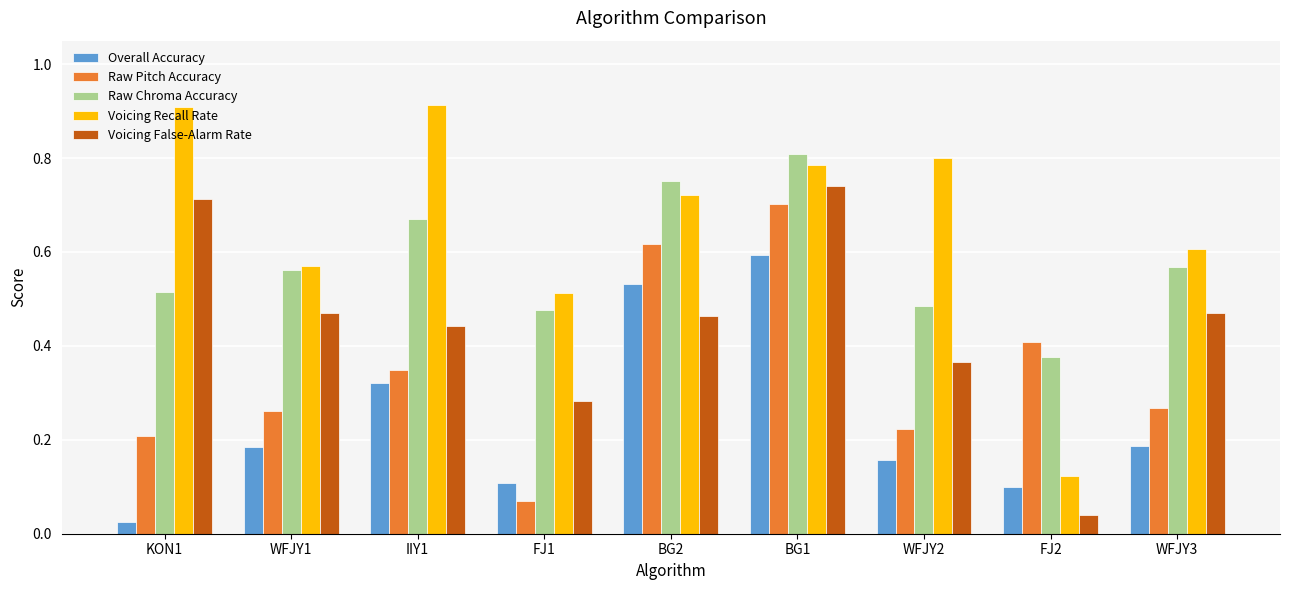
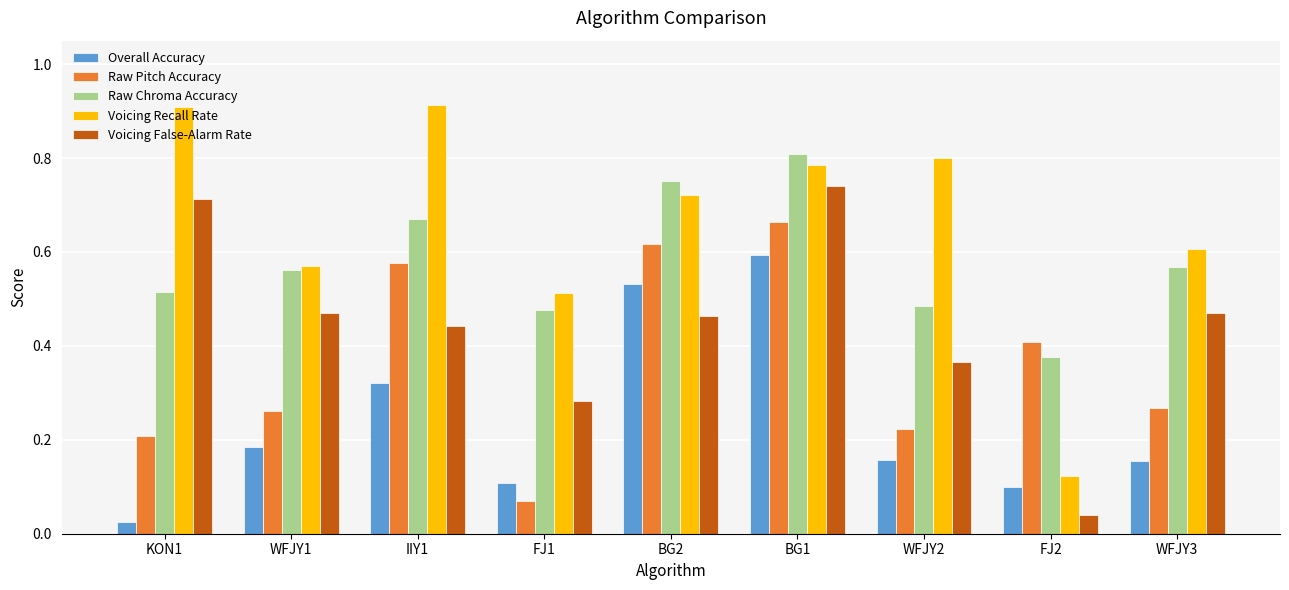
  {
    "Overall Accuracy": {
      "KON1": 0.02,
      "WFJY1": 0.19,
      "IIY1": 0.32,
      "FJ1": 0.11,
      "BG2": 0.53,
      "BG1": 0.59,
      "WFJY2": 0.16,
      "FJ2": 0.10,
-     "WFJY3": 0.19
+     "WFJY3": 0.15
    },
    "Raw Pitch Accuracy": {
      "KON1": 0.21,
      "WFJY1": 0.26,
-     "IIY1": 0.35,
+     "IIY1": 0.58,
      "FJ1": 0.07,
      "BG2": 0.62,
-     "BG1": 0.70,
+     "BG1": 0.66,
      "WFJY2": 0.22,
      "FJ2": 0.41,
      "WFJY3": 0.27
    },
    "Raw Chroma Accuracy": {
      "KON1": 0.51,
      "WFJY1": 0.56,
      "IIY1": 0.67,
      "FJ1": 0.48,
      "BG2": 0.75,
      "BG1": 0.81,
      "WFJY2": 0.49,
      "FJ2": 0.38,
      "WFJY3": 0.57
    },
    "Voicing Recall Rate": {
      "KON1": 0.91,
      "WFJY1": 0.57,
      "IIY1": 0.91,
      "FJ1": 0.51,
      "BG2": 0.72,
      "BG1": 0.79,
      "WFJY2": 0.80,
      "FJ2": 0.12,
      "WFJY3": 0.61
    },
    "Voicing False-Alarm Rate": {
      "KON1": 0.71,
      "WFJY1": 0.47,
      "IIY1": 0.44,
      "FJ1": 0.28,
      "BG2": 0.46,
      "BG1": 0.74,
      "WFJY2": 0.37,
      "FJ2": 0.04,
      "WFJY3": 0.47
    }
  }
